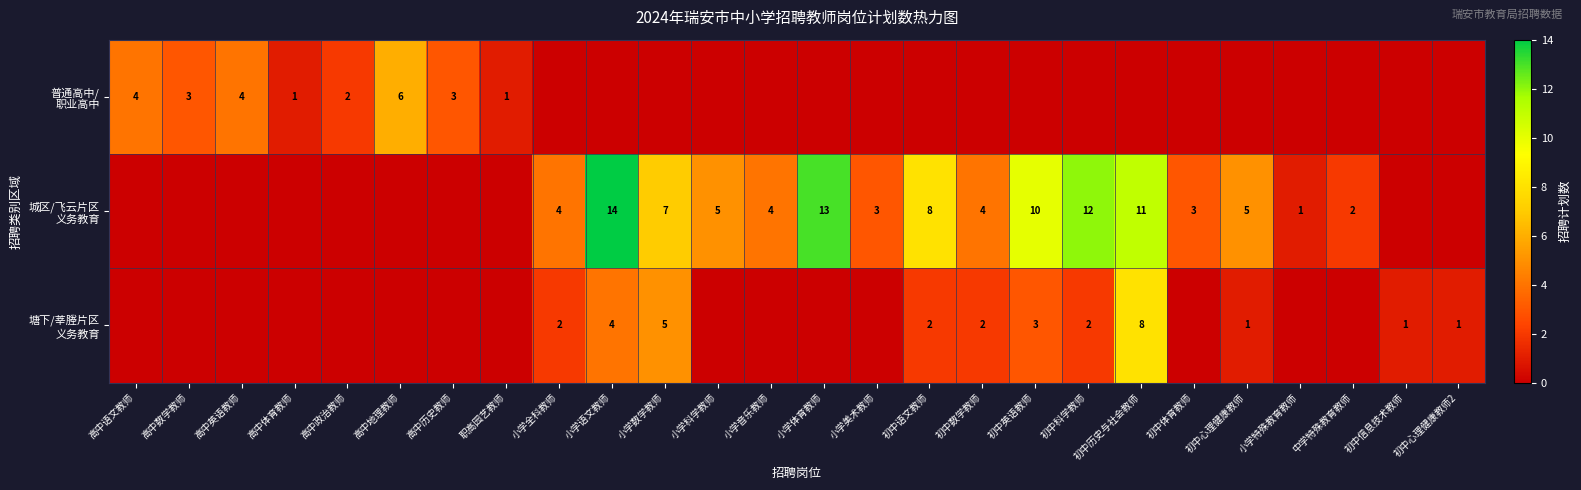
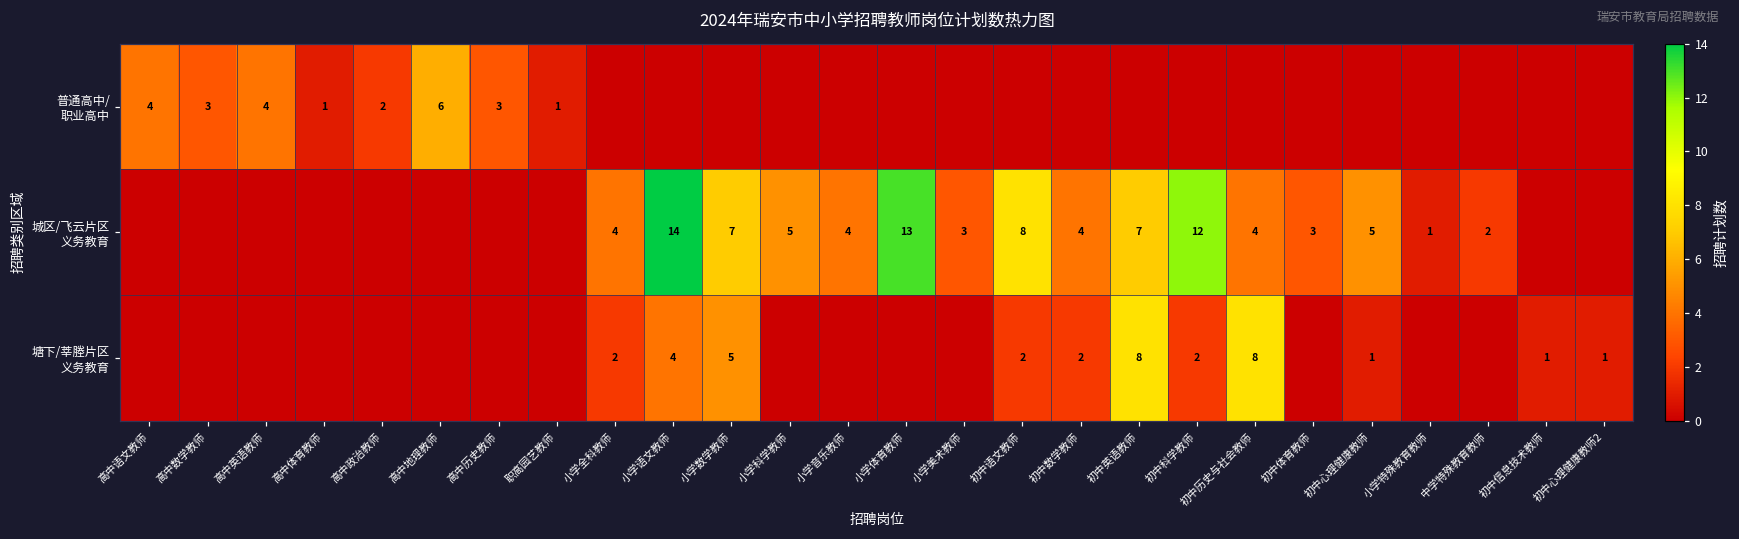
  {
    "普通高中/ 职业高中": {
      "高中语文教师": 4,
      "高中数学教师": 3,
      "高中英语教师": 4,
      "高中体育教师": 1,
      "高中政治教师": 2,
      "高中地理教师": 6,
      "高中历史教师": 3,
      "职高园艺教师": 1
    },
    "城区/飞云片区 义务教育": {
      "小学全科教师": 4,
      "小学语文教师": 14,
      "小学数学教师": 7,
      "小学科学教师": 5,
      "小学音乐教师": 4,
      "小学体育教师": 13,
      "小学美术教师": 3,
      "初中语文教师": 8,
      "初中数学教师": 4,
-     "初中英语教师": 10,
+     "初中英语教师": 7,
      "初中科学教师": 12,
-     "初中历史与社会教师": 11,
+     "初中历史与社会教师": 4,
      "初中体育教师": 3,
      "初中心理健康教师": 5,
      "小学特殊教育教师": 1,
      "中学特殊教育教师": 2
    },
    "塘下/莘塍片区 义务教育": {
      "小学全科教师": 2,
      "小学语文教师": 4,
      "小学数学教师": 5,
      "初中语文教师": 2,
      "初中数学教师": 2,
-     "初中英语教师": 3,
+     "初中英语教师": 8,
      "初中科学教师": 2,
      "初中历史与社会教师": 8,
      "初中心理健康教师": 1,
      "初中信息技术教师": 1,
      "初中心理健康教师2": 1
    }
  }
